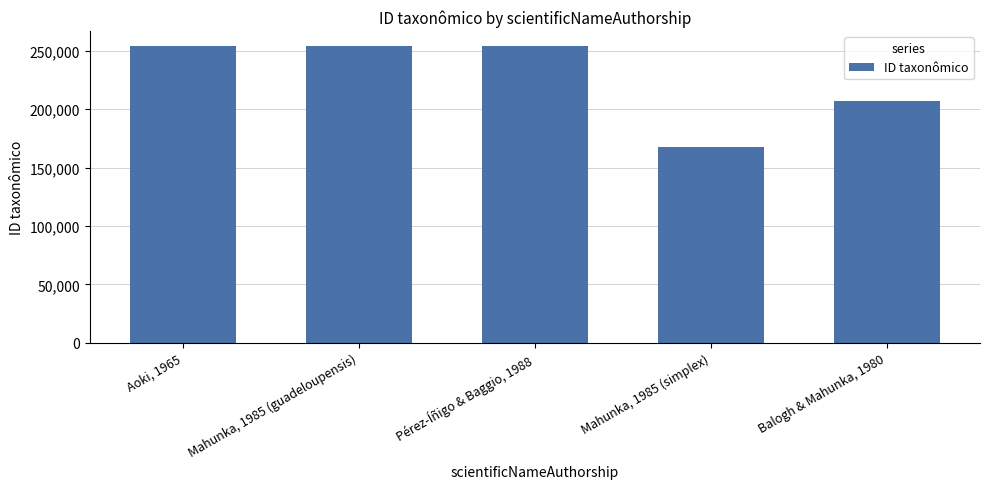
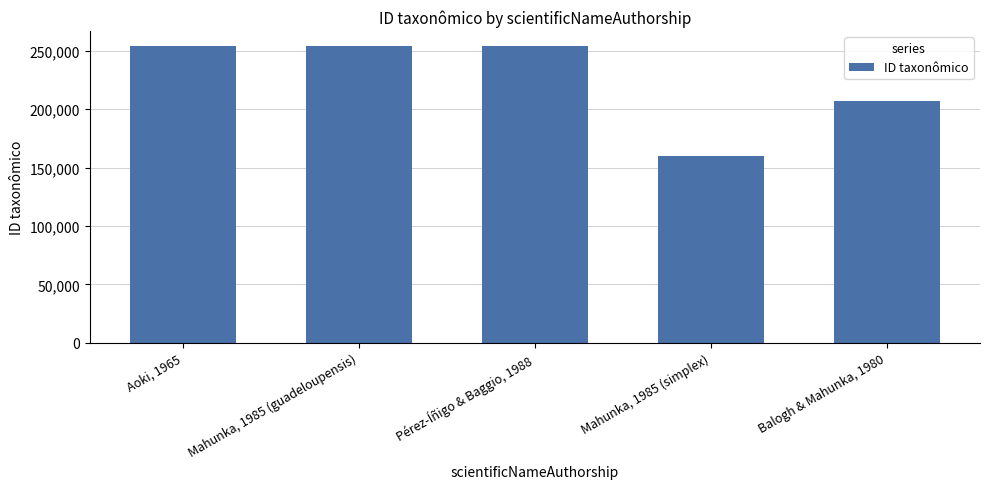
  {
    "Aoki, 1965": "254,000",
    "Mahunka, 1985 (guadeloupensis)": "254,000",
    "Pérez-Íñigo & Baggio, 1988": "254,000",
-   "Mahunka, 1985 (simplex)": "168,000",
+   "Mahunka, 1985 (simplex)": "160,000",
    "Balogh & Mahunka, 1980": "207,000"
  }
